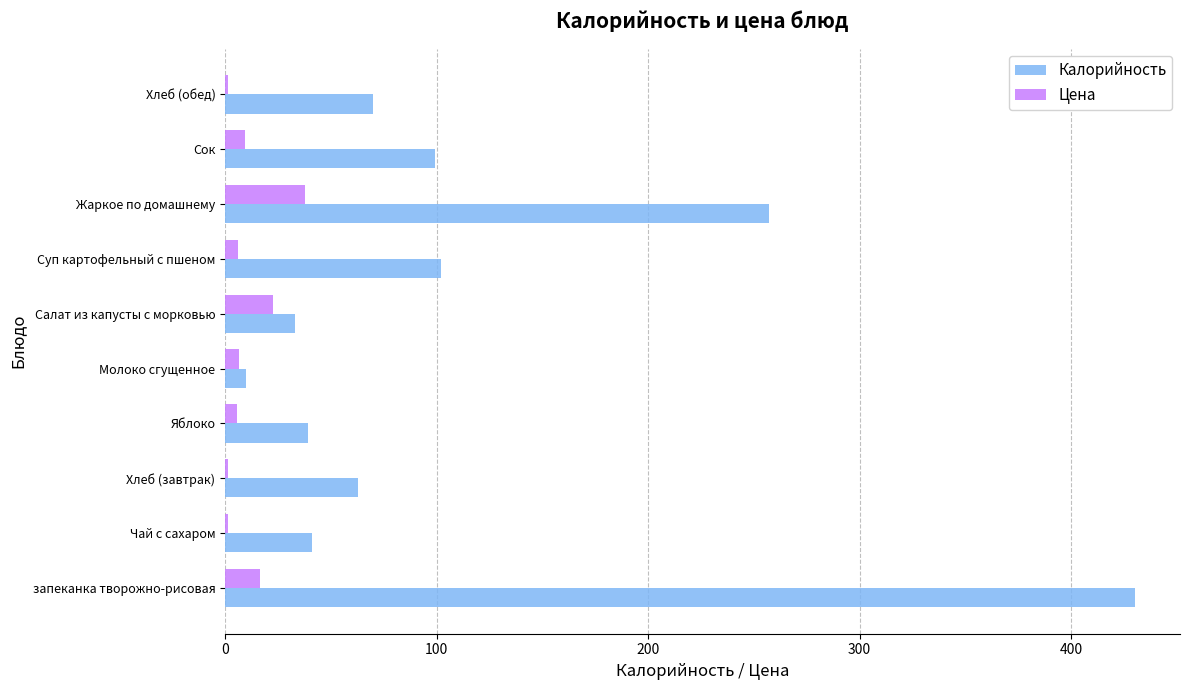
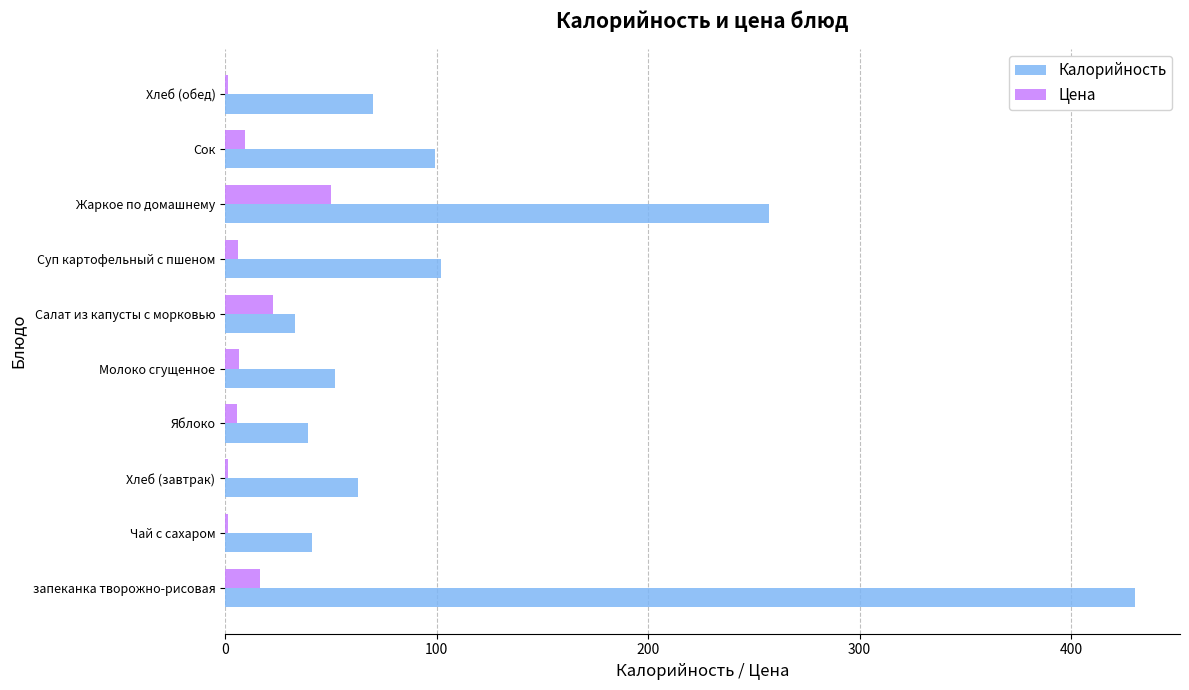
  {
    "Калорийность": {
      "Хлеб (обед)": 70,
      "Сок": 99,
      "Жаркое по домашнему": 257,
      "Суп картофельный с пшеном": 102,
      "Салат из капусты с морковью": 33,
-     "Молоко сгущенное": 10,
+     "Молоко сгущенное": 52,
      "Яблоко": 39,
      "Хлеб (завтрак)": 63,
      "Чай с сахаром": 41,
      "запеканка творожно-рисовая": 430
    },
    "Цена": {
      "Хлеб (обед)": 1,
      "Сок": 9,
-     "Жаркое по домашнему": 38,
+     "Жаркое по домашнему": 50,
      "Суп картофельный с пшеном": 6,
      "Салат из капусты с морковью": 22,
      "Молоко сгущенное": 7,
      "Яблоко": 6,
      "Хлеб (завтрак)": 1,
      "Чай с сахаром": 1,
      "запеканка творожно-рисовая": 17
    }
  }
